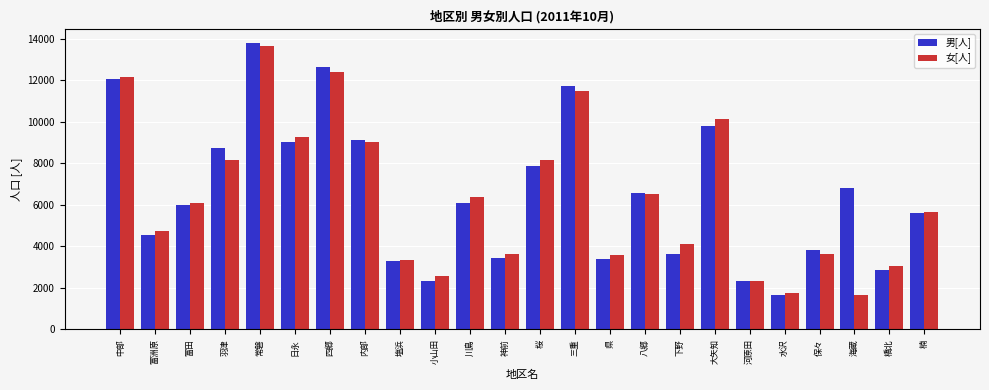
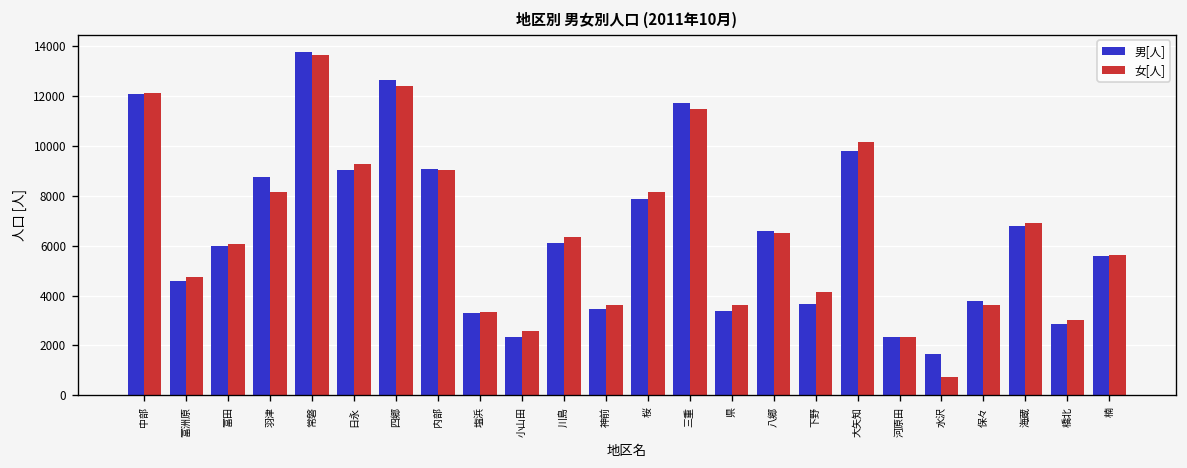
  {
    "男[人]": {
      "中部": 12100,
      "富洲原": 4600,
      "富田": 6000,
      "羽津": 8800,
      "常磐": 13800,
      "日永": 9000,
      "四郷": 12600,
      "内部": 9100,
      "塩浜": 3300,
      "小山田": 2300,
      "川島": 6100,
      "神前": 3500,
      "桜": 7900,
      "三重": 11700,
      "県": 3400,
      "八郷": 6600,
      "下野": 3700,
      "大矢知": 9800,
      "河原田": 2300,
      "水沢": 1700,
      "保々": 3800,
      "海蔵": 6800,
      "橋北": 2800,
      "楠": 5600
    },
    "女[人]": {
      "中部": 12100,
      "富洲原": 4700,
      "富田": 6100,
      "羽津": 8200,
      "常磐": 13700,
      "日永": 9300,
      "四郷": 12400,
      "内部": 9000,
      "塩浜": 3300,
      "小山田": 2600,
      "川島": 6400,
      "神前": 3600,
      "桜": 8200,
      "三重": 11500,
      "県": 3600,
      "八郷": 6500,
      "下野": 4100,
      "大矢知": 10100,
      "河原田": 2300,
-     "水沢": 1800,
+     "水沢": 800,
      "保々": 3600,
-     "海蔵": 1700,
+     "海蔵": 6900,
      "橋北": 3000,
      "楠": 5700
    }
  }
